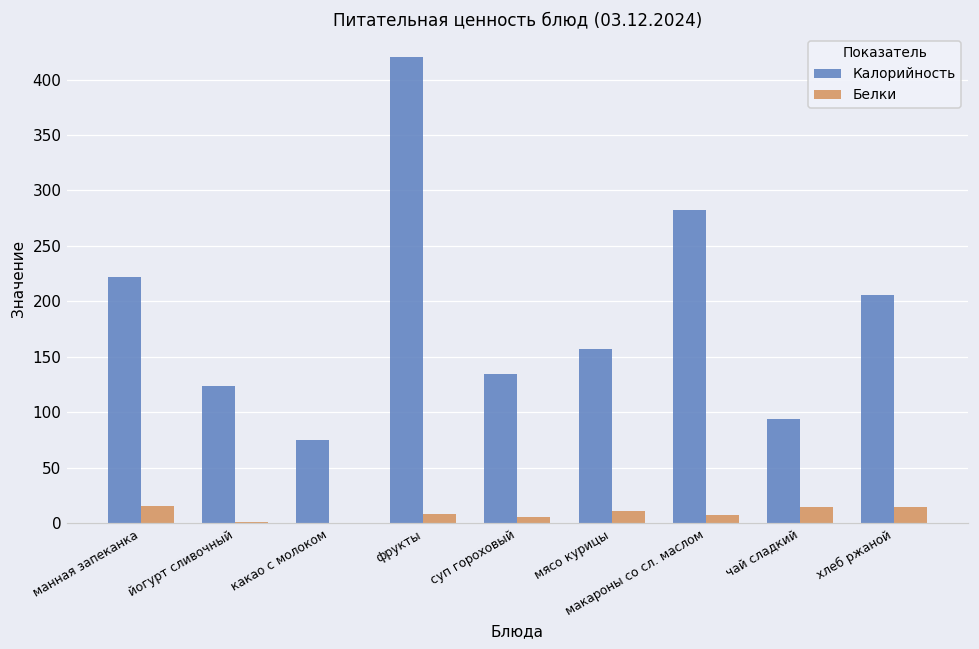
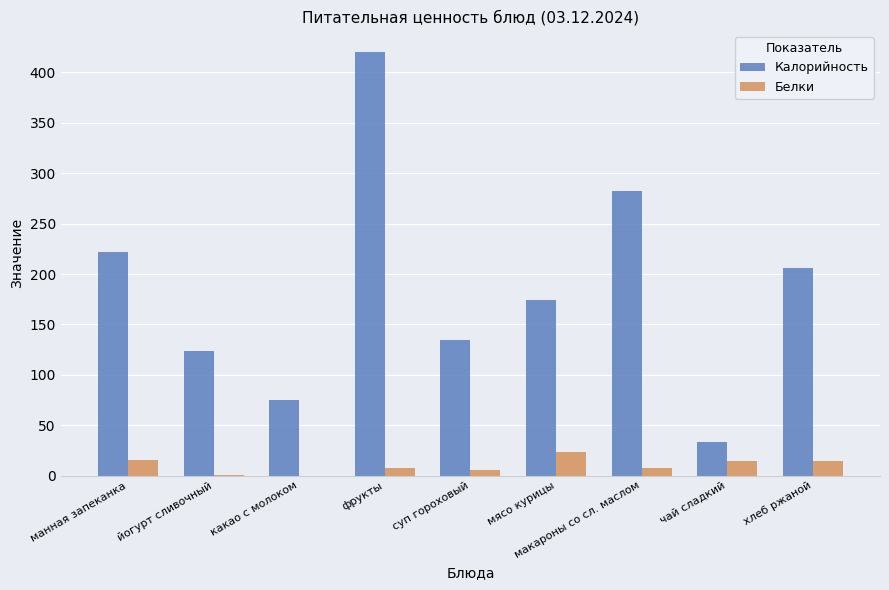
  {
    "Калорийность": {
      "манная запеканка": 222,
      "йогурт сливочный": 123,
      "какао с молоком": 75,
      "фрукты": 420,
      "суп гороховый": 135,
-     "мясо курицы": 157,
+     "мясо курицы": 174,
      "макароны со сл. маслом": 282,
-     "чай сладкий": 94,
+     "чай сладкий": 34,
      "хлеб ржаной": 206
    },
    "Белки": {
      "манная запеканка": 16,
      "какао с молоком": 0,
      "фрукты": 8,
      "суп гороховый": 5,
-     "мясо курицы": 11,
+     "мясо курицы": 23,
      "макароны со сл. маслом": 7,
      "чай сладкий": 15,
      "хлеб ржаной": 15
    }
  }
